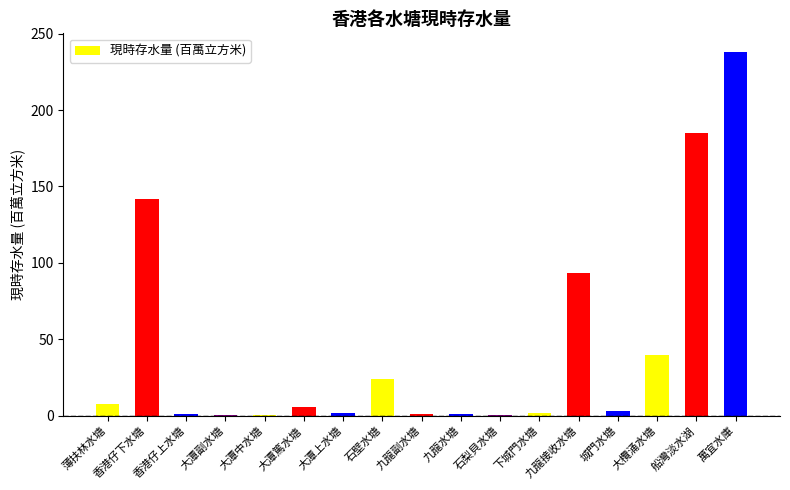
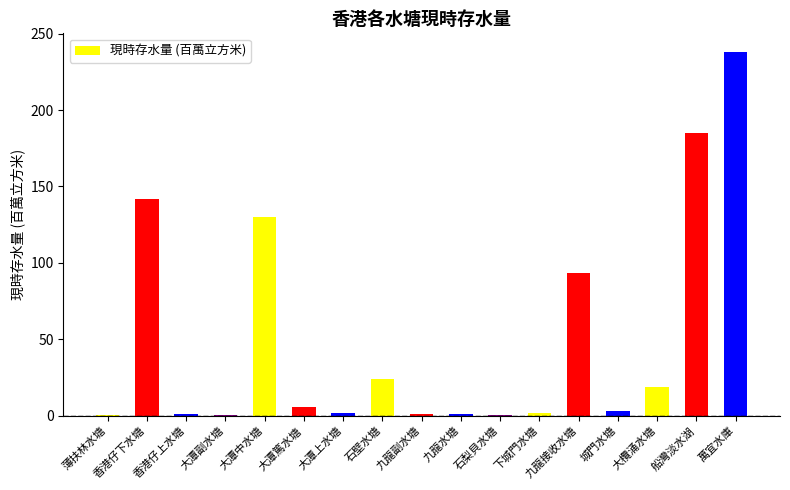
  {
-   "薄扶林水塘": 8,
+   "薄扶林水塘": 0,
    "香港仔下水塘": 142,
-   "大潭中水塘": 1,
+   "大潭中水塘": 130,
    "大潭篤水塘": 6,
    "石壁水塘": 24,
    "九龍接收水塘": 94,
    "城門水塘": 3,
-   "大欖涌水塘": 40,
+   "大欖涌水塘": 19,
    "船灣淡水湖": 185,
    "萬宜水庫": 238
  }
